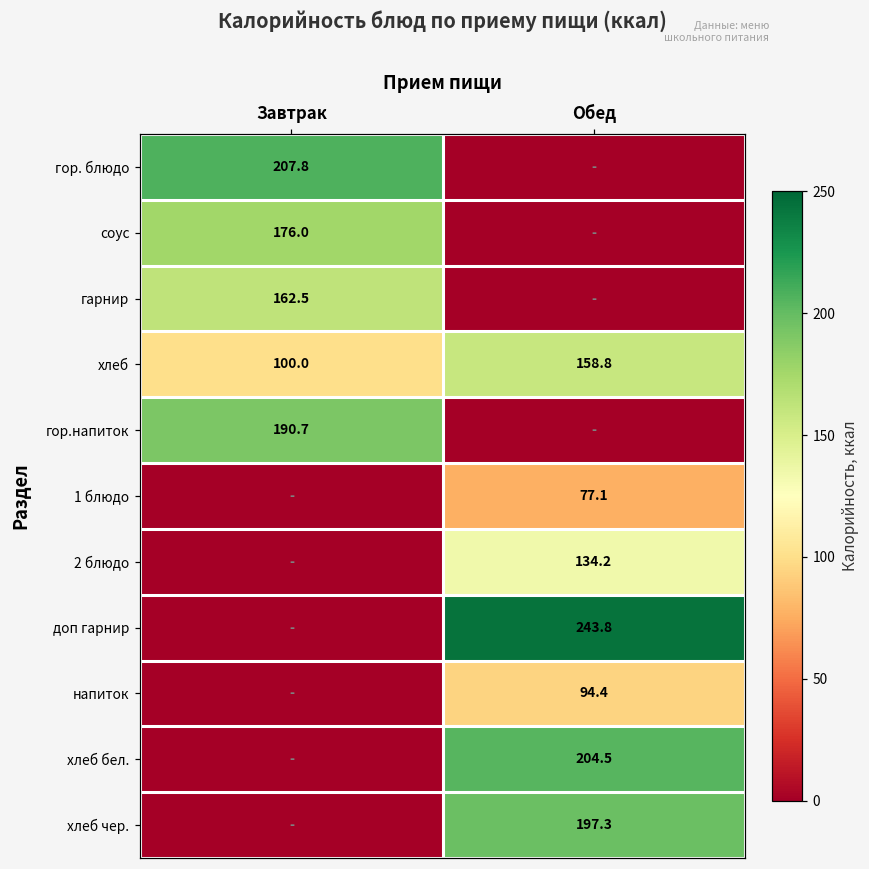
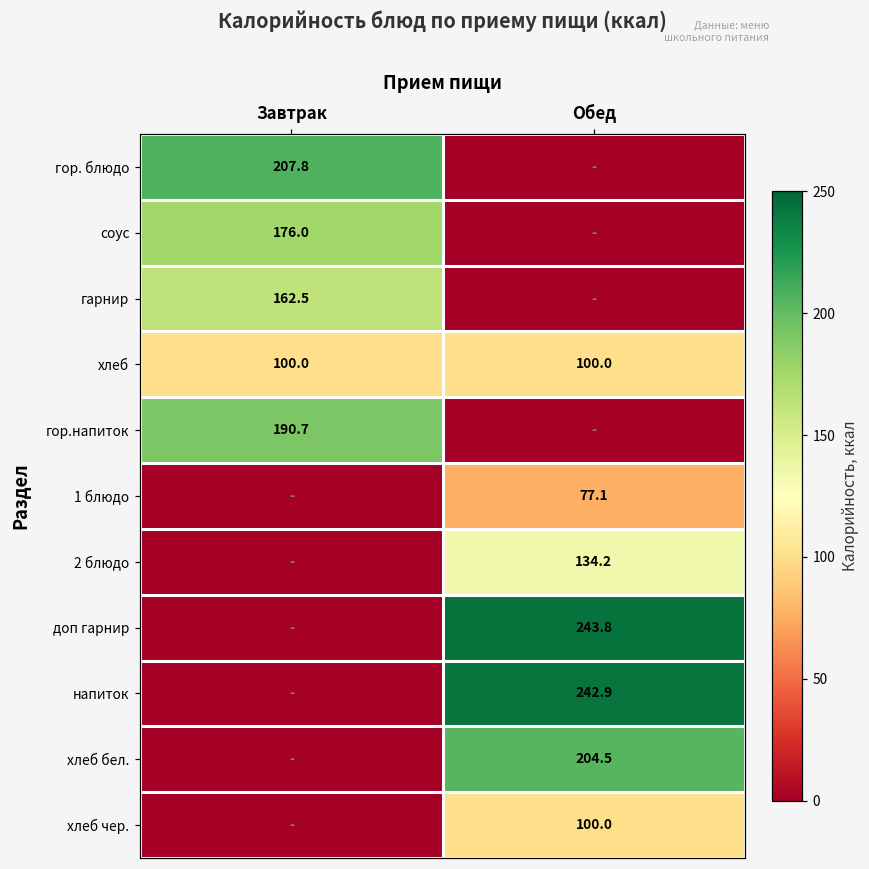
  {
    "гор. блюдо": {
      "Завтрак": 207.8
    },
    "соус": {
      "Завтрак": 176.0
    },
    "гарнир": {
      "Завтрак": 162.5
    },
    "хлеб": {
      "Завтрак": 100.0,
-     "Обед": 158.8
+     "Обед": 100.0
    },
    "гор.напиток": {
      "Завтрак": 190.7
    },
    "1 блюдо": {
      "Обед": 77.1
    },
    "2 блюдо": {
      "Обед": 134.2
    },
    "доп гарнир": {
      "Обед": 243.8
    },
    "напиток": {
-     "Обед": 94.4
+     "Обед": 242.9
    },
    "хлеб бел.": {
      "Обед": 204.5
    },
    "хлеб чер.": {
-     "Обед": 197.3
+     "Обед": 100.0
    }
  }
